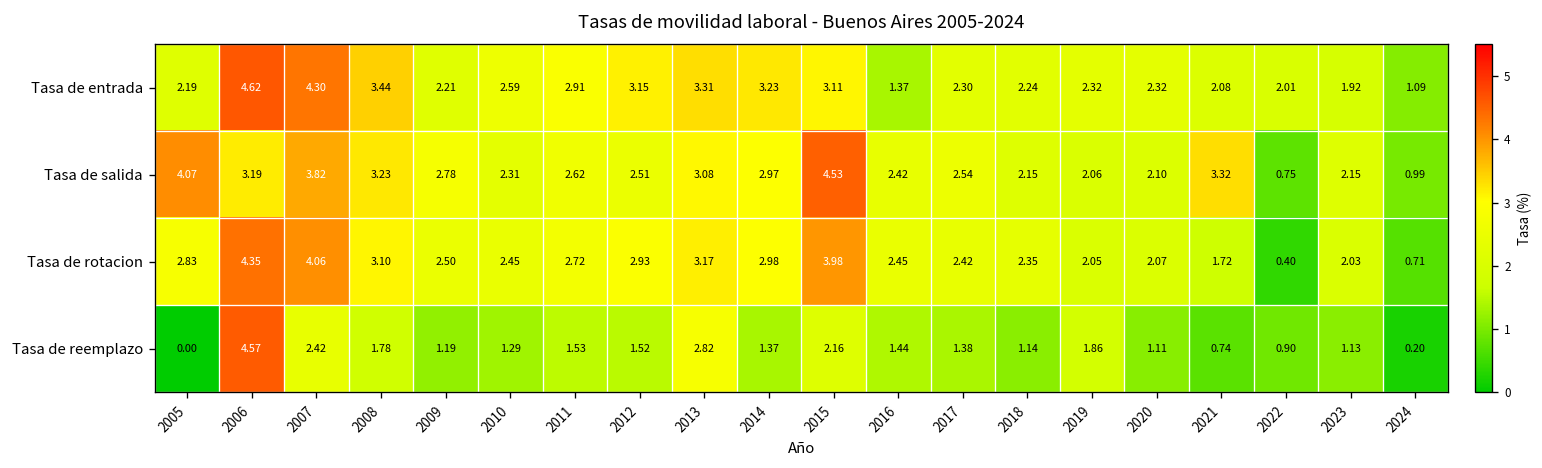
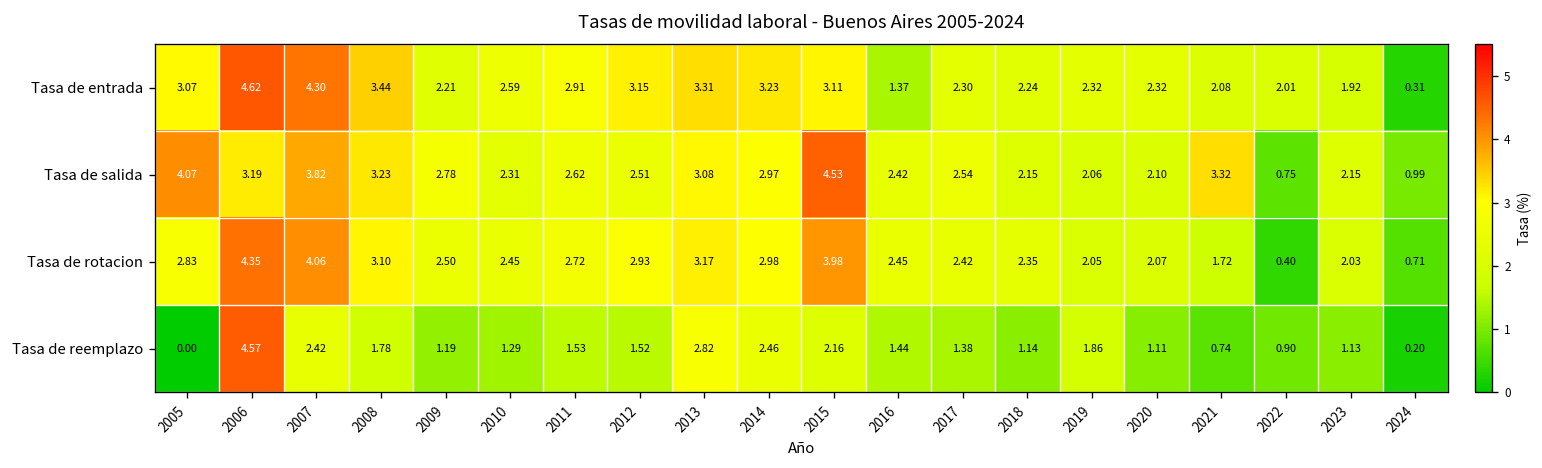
  {
    "Tasa de entrada": {
-     "2005": 2.19,
+     "2005": 3.07,
      "2006": 4.62,
      "2007": 4.30,
      "2008": 3.44,
      "2009": 2.21,
      "2010": 2.59,
      "2011": 2.91,
      "2012": 3.15,
      "2013": 3.31,
      "2014": 3.23,
      "2015": 3.11,
      "2016": 1.37,
      "2017": 2.30,
      "2018": 2.24,
      "2019": 2.32,
      "2020": 2.32,
      "2021": 2.08,
      "2022": 2.01,
      "2023": 1.92,
-     "2024": 1.09
+     "2024": 0.31
    },
    "Tasa de salida": {
      "2005": 4.07,
      "2006": 3.19,
      "2007": 3.82,
      "2008": 3.23,
      "2009": 2.78,
      "2010": 2.31,
      "2011": 2.62,
      "2012": 2.51,
      "2013": 3.08,
      "2014": 2.97,
      "2015": 4.53,
      "2016": 2.42,
      "2017": 2.54,
      "2018": 2.15,
      "2019": 2.06,
      "2020": 2.10,
      "2021": 3.32,
      "2022": 0.75,
      "2023": 2.15,
      "2024": 0.99
    },
    "Tasa de rotacion": {
      "2005": 2.83,
      "2006": 4.35,
      "2007": 4.06,
      "2008": 3.10,
      "2009": 2.50,
      "2010": 2.45,
      "2011": 2.72,
      "2012": 2.93,
      "2013": 3.17,
      "2014": 2.98,
      "2015": 3.98,
      "2016": 2.45,
      "2017": 2.42,
      "2018": 2.35,
      "2019": 2.05,
      "2020": 2.07,
      "2021": 1.72,
      "2022": 0.40,
      "2023": 2.03,
      "2024": 0.71
    },
    "Tasa de reemplazo": {
      "2005": 0.00,
      "2006": 4.57,
      "2007": 2.42,
      "2008": 1.78,
      "2009": 1.19,
      "2010": 1.29,
      "2011": 1.53,
      "2012": 1.52,
      "2013": 2.82,
-     "2014": 1.37,
+     "2014": 2.46,
      "2015": 2.16,
      "2016": 1.44,
      "2017": 1.38,
      "2018": 1.14,
      "2019": 1.86,
      "2020": 1.11,
      "2021": 0.74,
      "2022": 0.90,
      "2023": 1.13,
      "2024": 0.20
    }
  }
